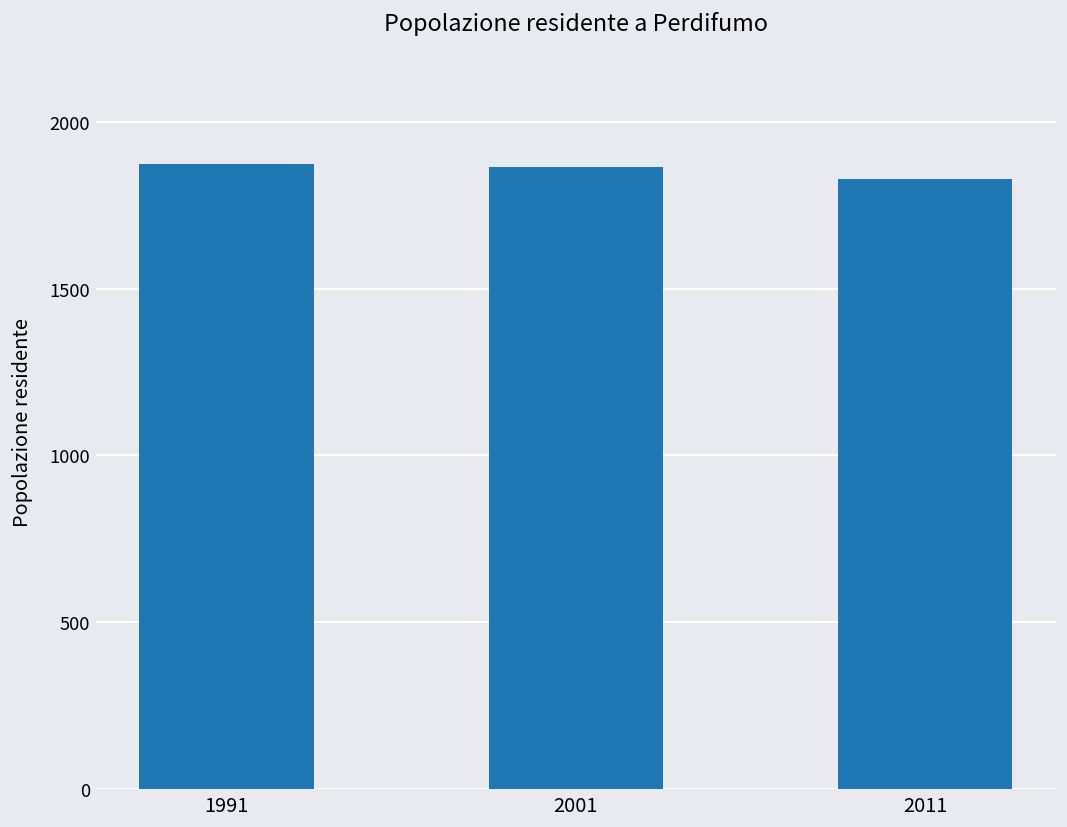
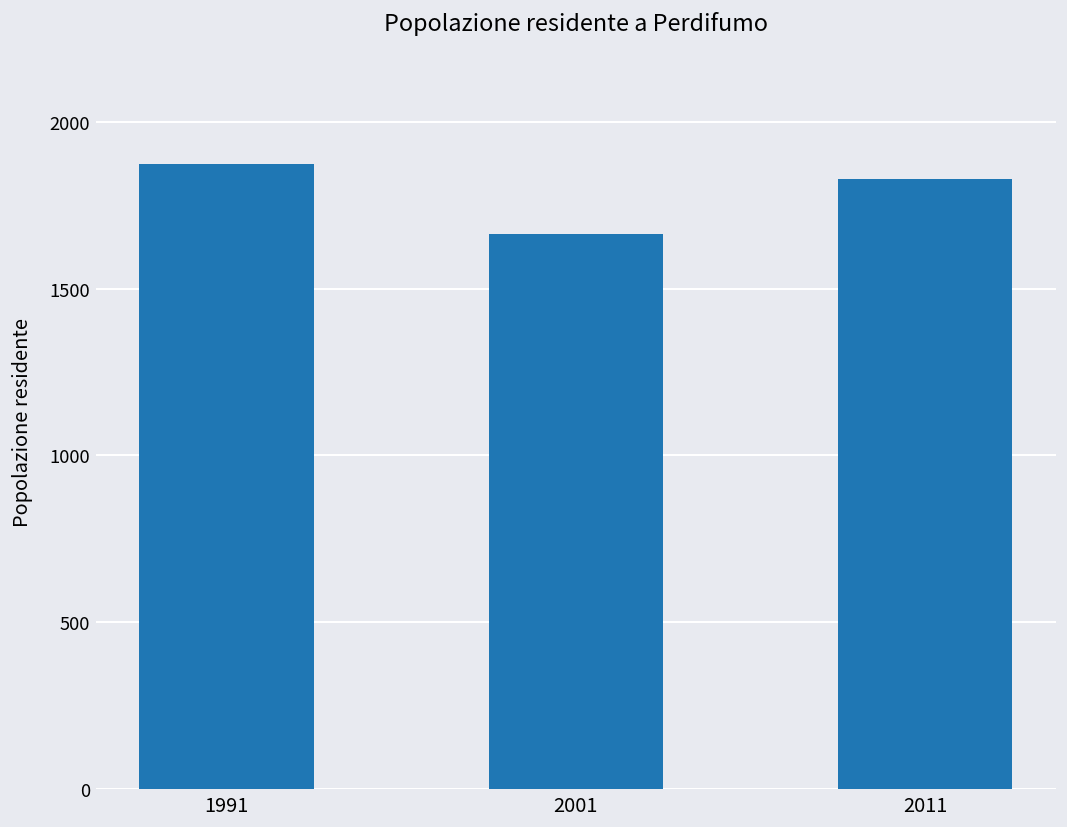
  {
    "1991": 1870,
-   "2001": 1870,
+   "2001": 1670,
    "2011": 1830
  }
